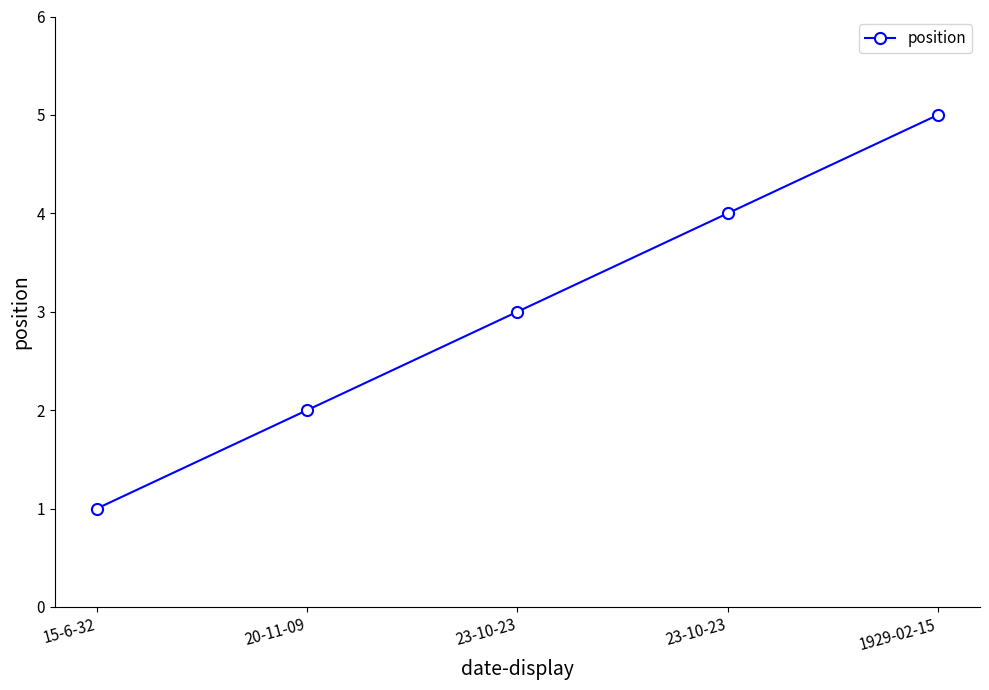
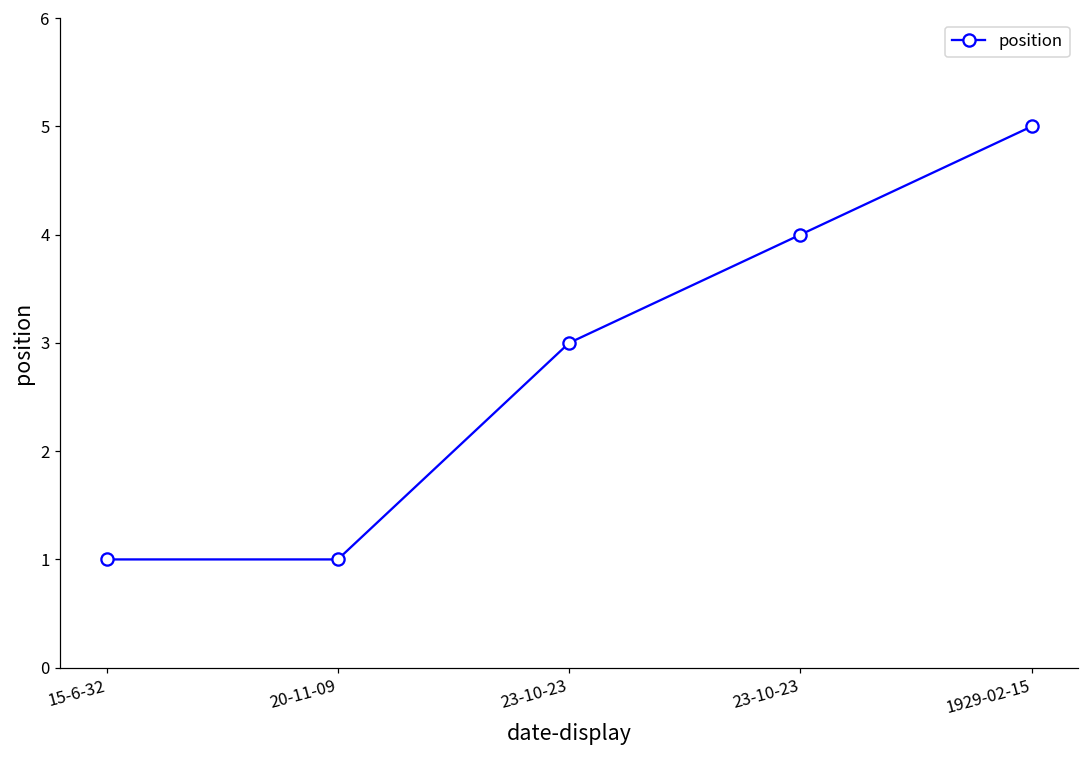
  {
    "15-6-32": 1,
-   "20-11-09": 2,
+   "20-11-09": 1,
    "1929-02-15": 5
  }
